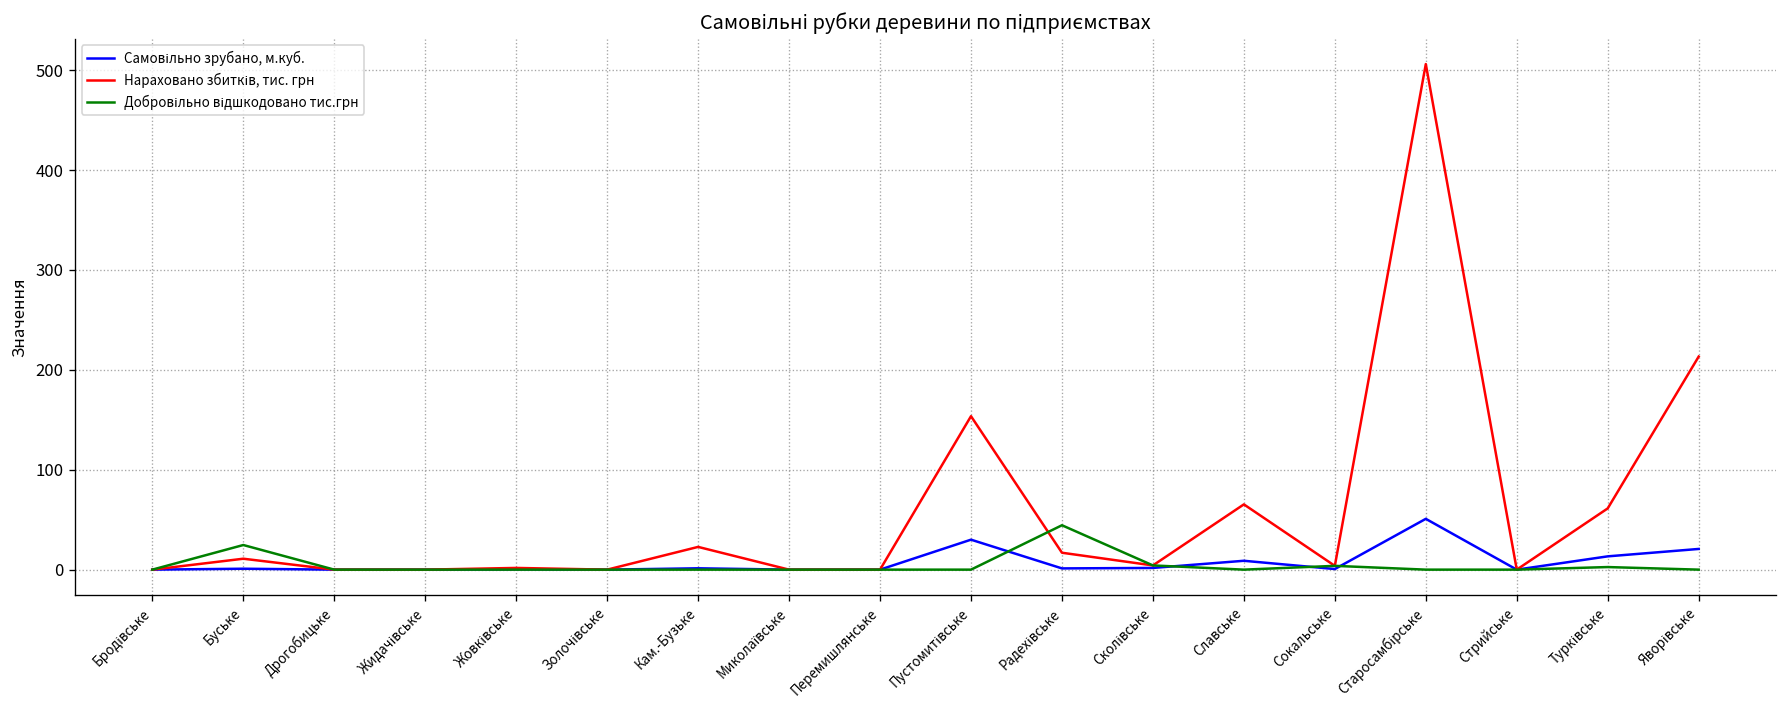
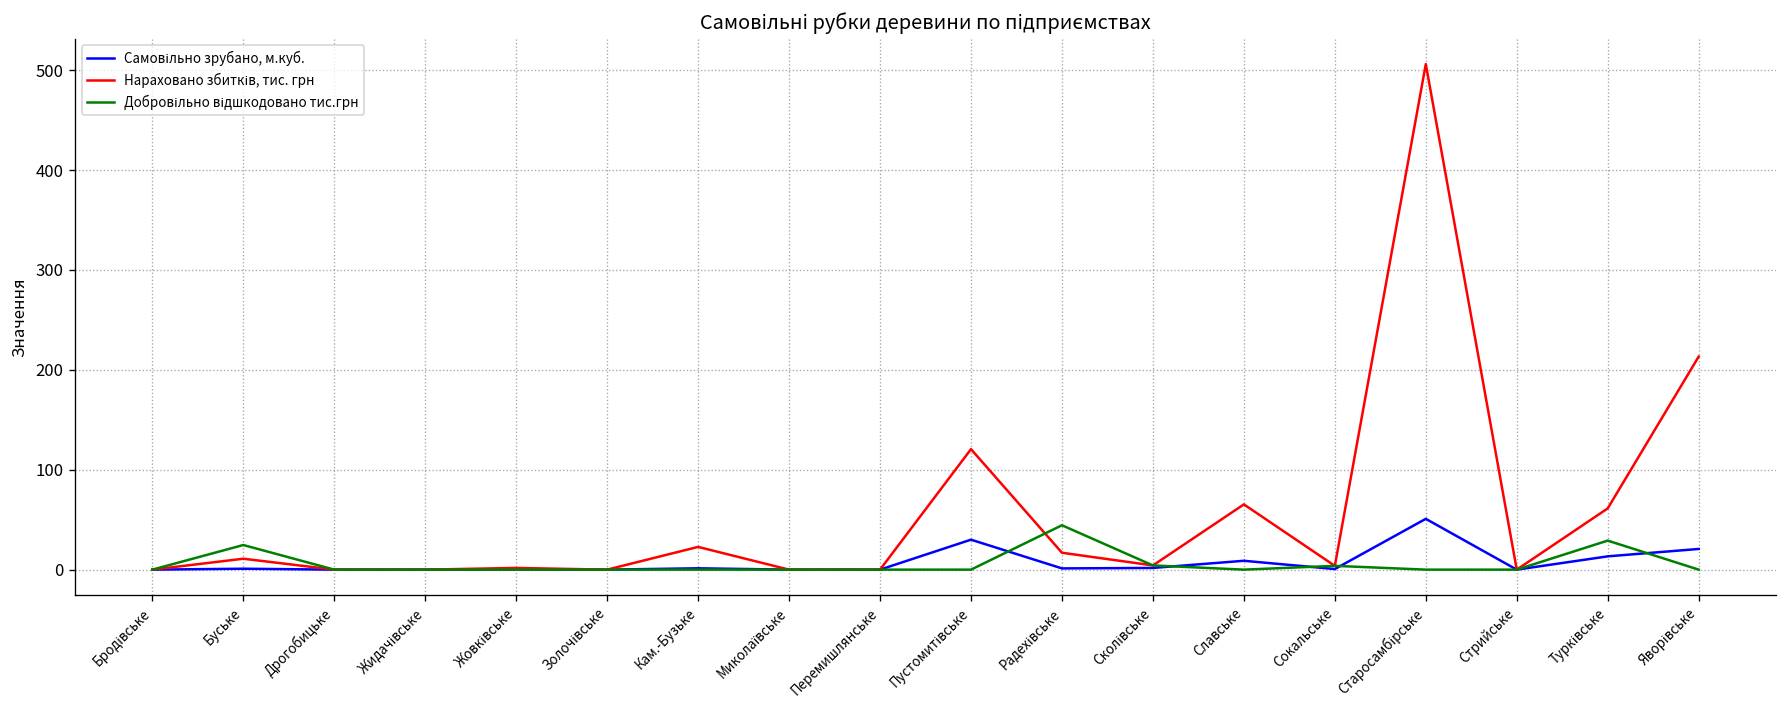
  {
    "Самовільно зрубано, м.куб.": {
      "Буське": 0,
      "Пустомитівське": 30,
      "Радехівське": 0,
      "Славське": 10,
      "Сокальське": 0,
      "Старосамбірське": 50,
      "Турківське": 10,
      "Яворівське": 20
    },
    "Нараховано збитків, тис. грн": {
      "Буське": 10,
      "Кам.-Бузьке": 20,
-     "Пустомитівське": 150,
+     "Пустомитівське": 120,
      "Радехівське": 20,
      "Славське": 70,
      "Старосамбірське": 510,
      "Турківське": 60,
      "Яворівське": 210
    },
    "Добровільно відшкодовано тис.грн": {
      "Буське": 20,
      "Пустомитівське": 0,
      "Радехівське": 40,
      "Славське": 0,
      "Старосамбірське": 0,
-     "Турківське": 0,
+     "Турківське": 30,
      "Яворівське": 0
    }
  }
